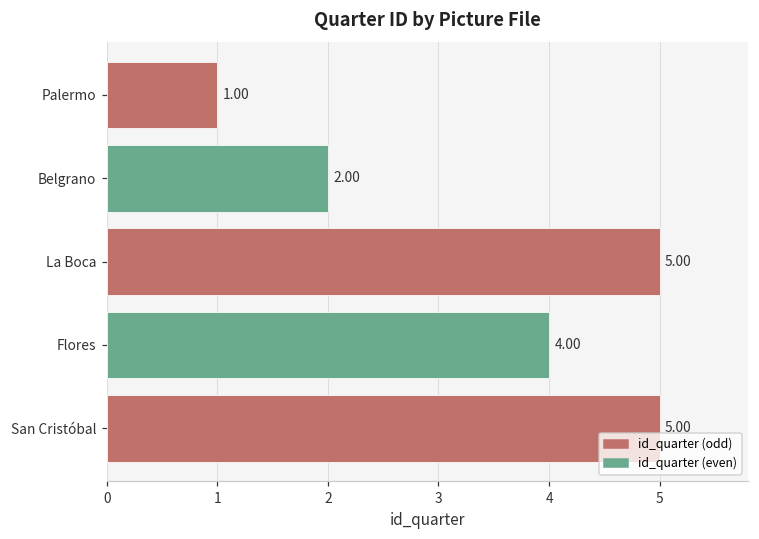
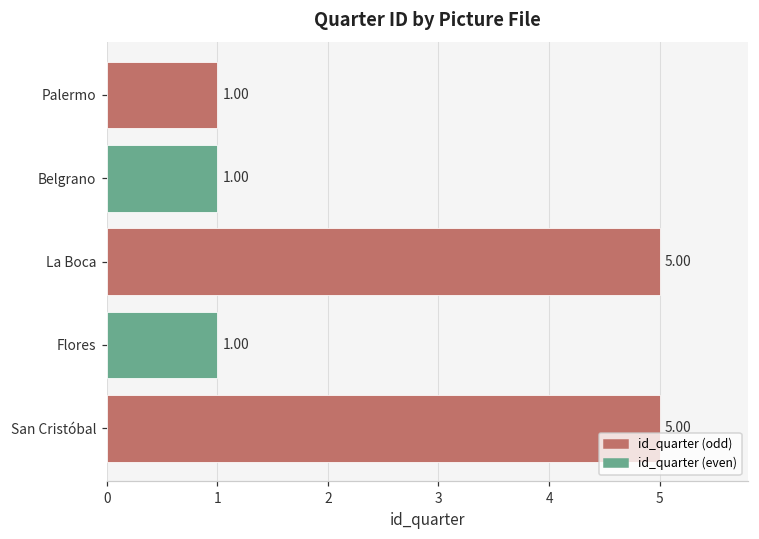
  {
    "Palermo": 1.00,
-   "Belgrano": 2.00,
+   "Belgrano": 1.00,
    "La Boca": 5.00,
-   "Flores": 4.00,
+   "Flores": 1.00,
    "San Cristóbal": 5.00
  }
